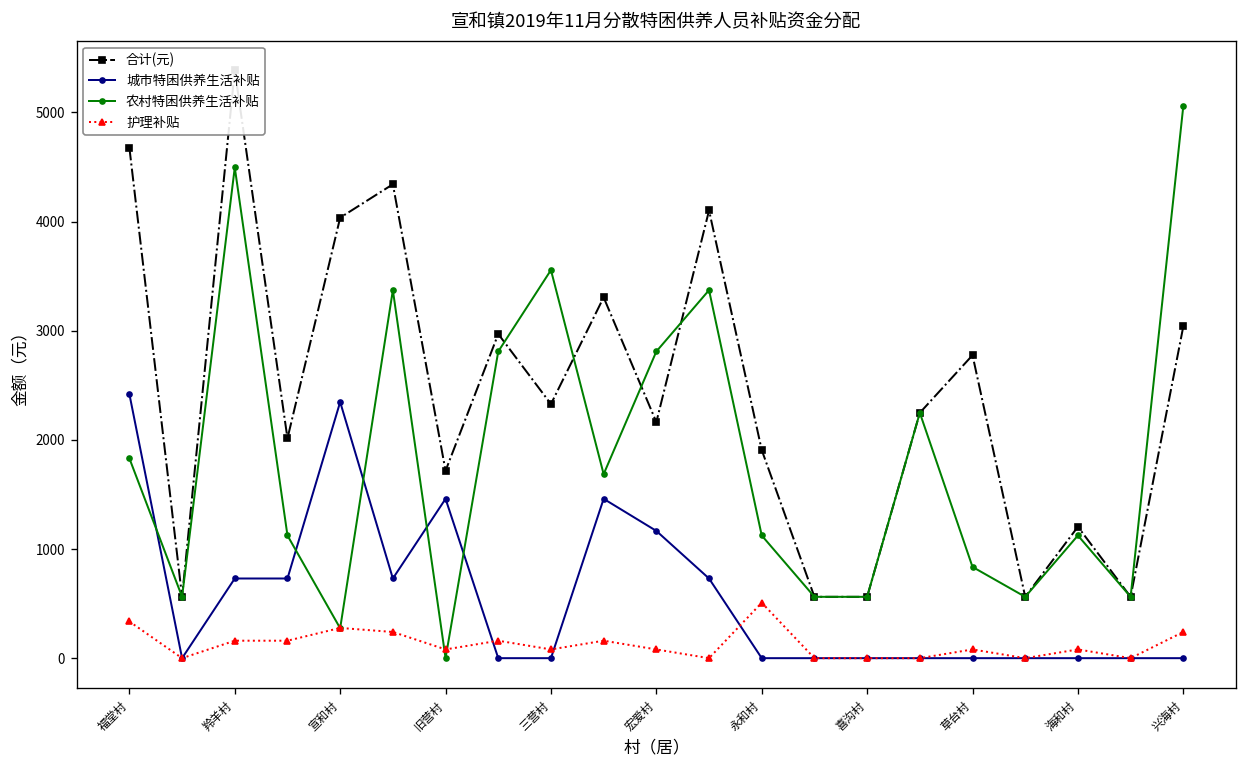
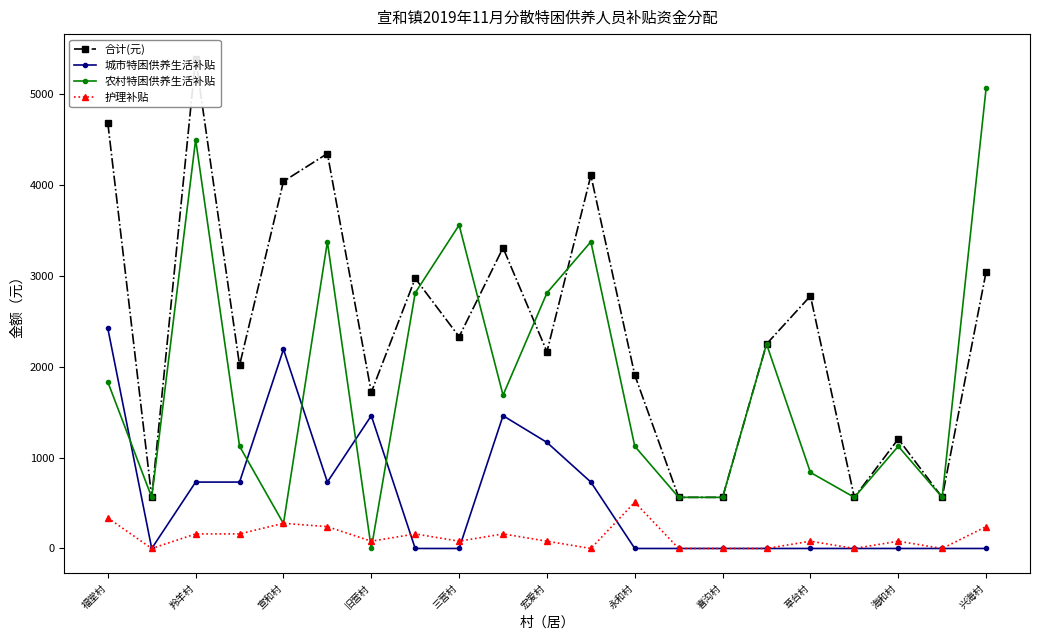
  {
    "合计(元)": {
      "福堂村": 4700,
      "宣和村": 4000,
      "旧营村": 1700,
      "三营村": 2300,
      "宏爱村": 2200,
      "永和村": 1900,
      "草台村": 2800,
      "海和村": 1200,
      "兴海村": 3000
    },
    "城市特困供养生活补贴": {
      "福堂村": 2400,
      "羚羊村": 700,
-     "宣和村": 2300,
+     "宣和村": 2200,
      "旧营村": 1500,
      "三营村": 0,
      "宏爱村": 1200,
      "永和村": 0,
      "草台村": 0,
      "海和村": 0,
      "兴海村": 0
    },
    "农村特困供养生活补贴": {
      "福堂村": 1800,
      "羚羊村": 4500,
      "旧营村": 0,
      "三营村": 3600,
      "宏爱村": 2800,
      "永和村": 1100,
      "草台村": 800,
      "海和村": 1100,
      "兴海村": 5100
    },
    "护理补贴": {
      "福堂村": 300,
      "羚羊村": 200,
      "旧营村": 100,
      "三营村": 100,
      "宏爱村": 100,
      "永和村": 500,
      "草台村": 100,
      "海和村": 100,
      "兴海村": 200
    }
  }
